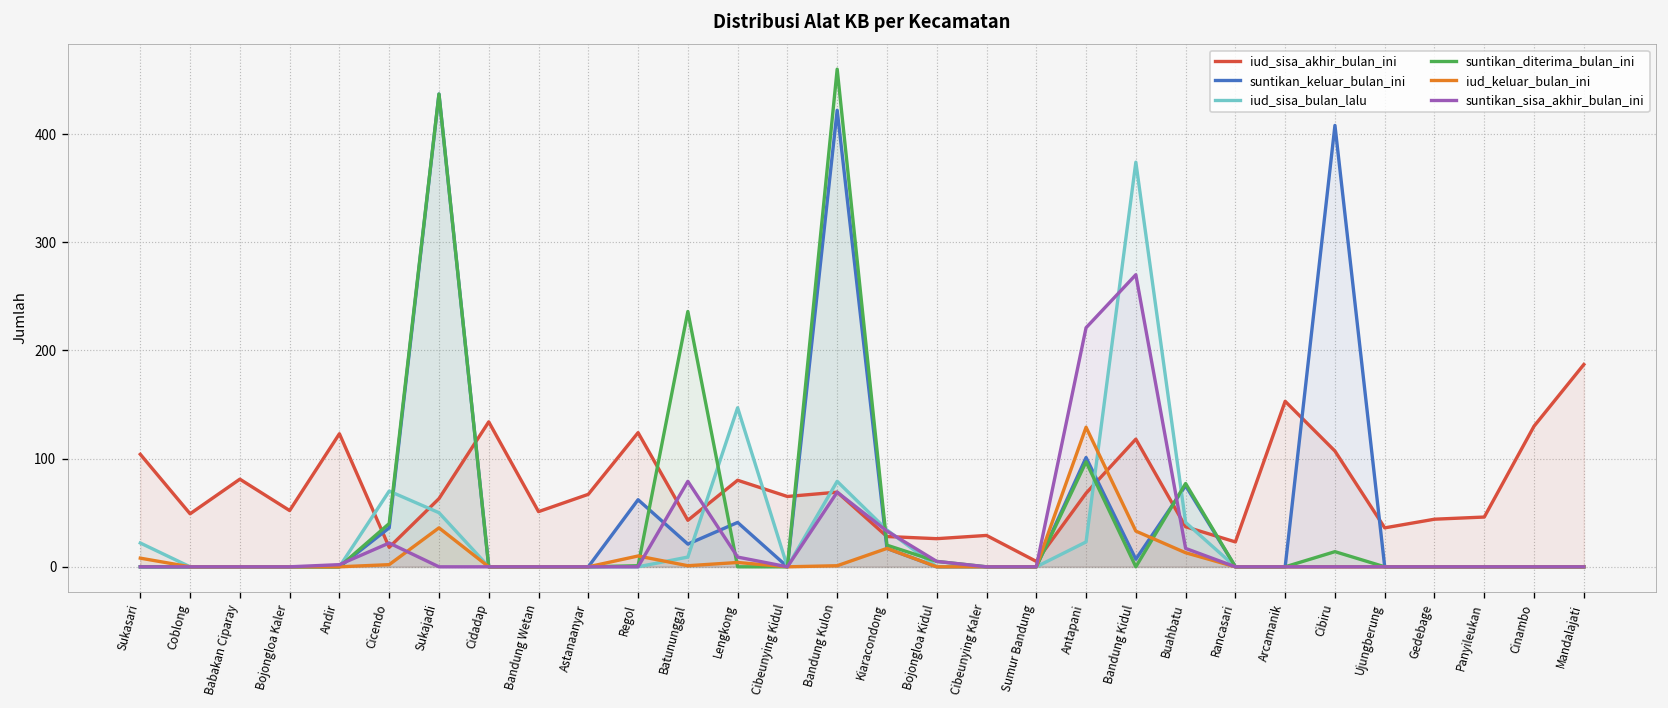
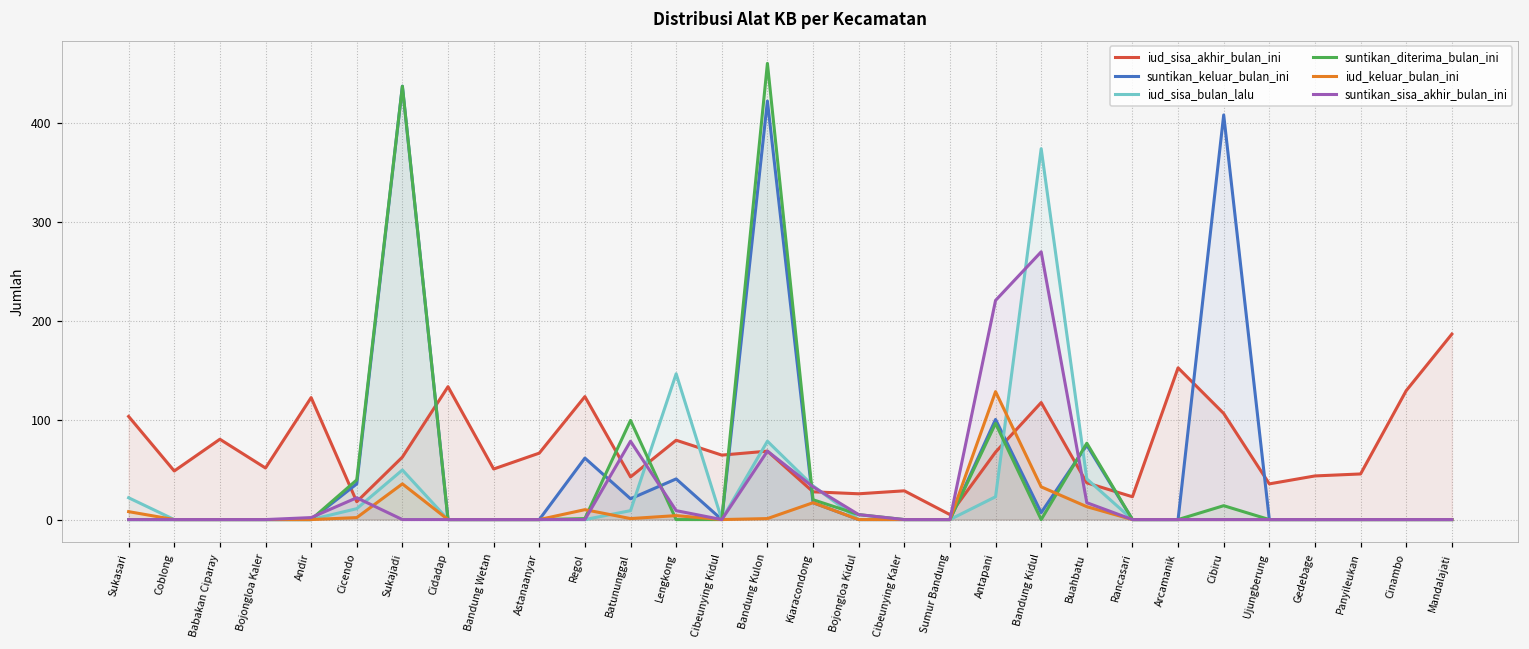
  {
    "suntikan_keluar_bulan_ini": {
      "Cicendo": 40,
      "Regol": 60,
      "Batununggal": 20,
      "Lengkong": 40,
      "Bandung Kulon": 420,
      "Antapani": 100,
      "Bandung Kidul": 10,
      "Cibiru": 410
    },
    "iud_sisa_bulan_lalu": {
      "Sukasari": 20,
-     "Cicendo": 70,
+     "Cicendo": 10,
      "Sukajadi": 50,
      "Batununggal": 10,
      "Lengkong": 150,
      "Bandung Kulon": 80,
      "Antapani": 20,
      "Bandung Kidul": 370,
      "Buahbatu": 40
    },
    "suntikan_diterima_bulan_ini": {
      "Cicendo": 40,
-     "Batununggal": 240,
+     "Batununggal": 100,
      "Lengkong": 0,
      "Bandung Kulon": 460,
      "Kiaracondong": 20,
      "Antapani": 100,
      "Bandung Kidul": 0,
      "Cibiru": 10
    },
    "suntikan_sisa_akhir_bulan_ini": {
      "Cicendo": 20,
      "Sukajadi": 0,
      "Batununggal": 80,
      "Lengkong": 10,
      "Antapani": 220,
      "Bandung Kidul": 270,
      "Buahbatu": 20
    }
  }
